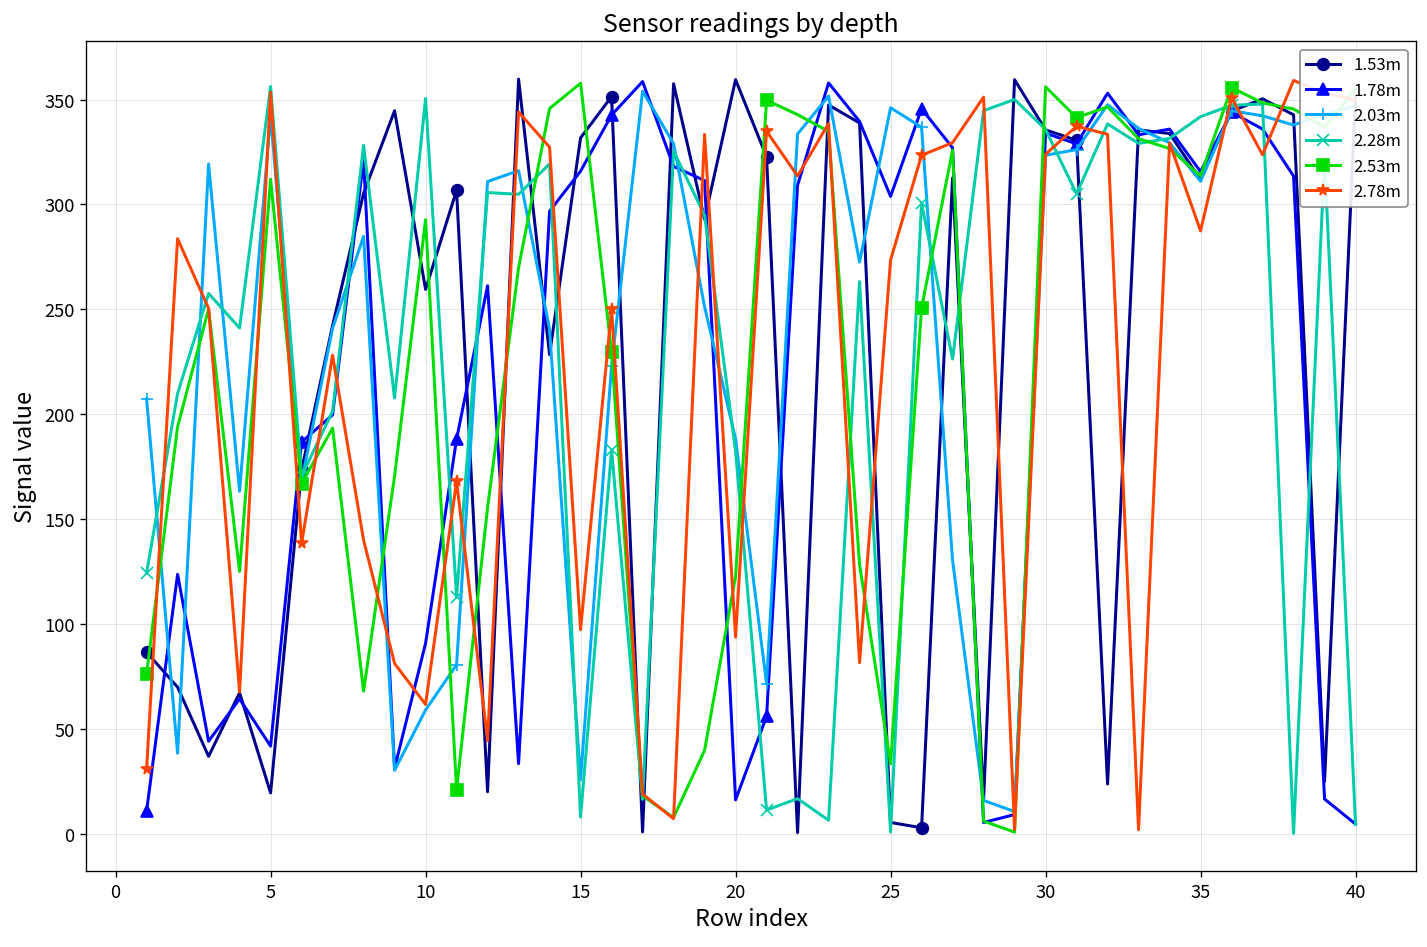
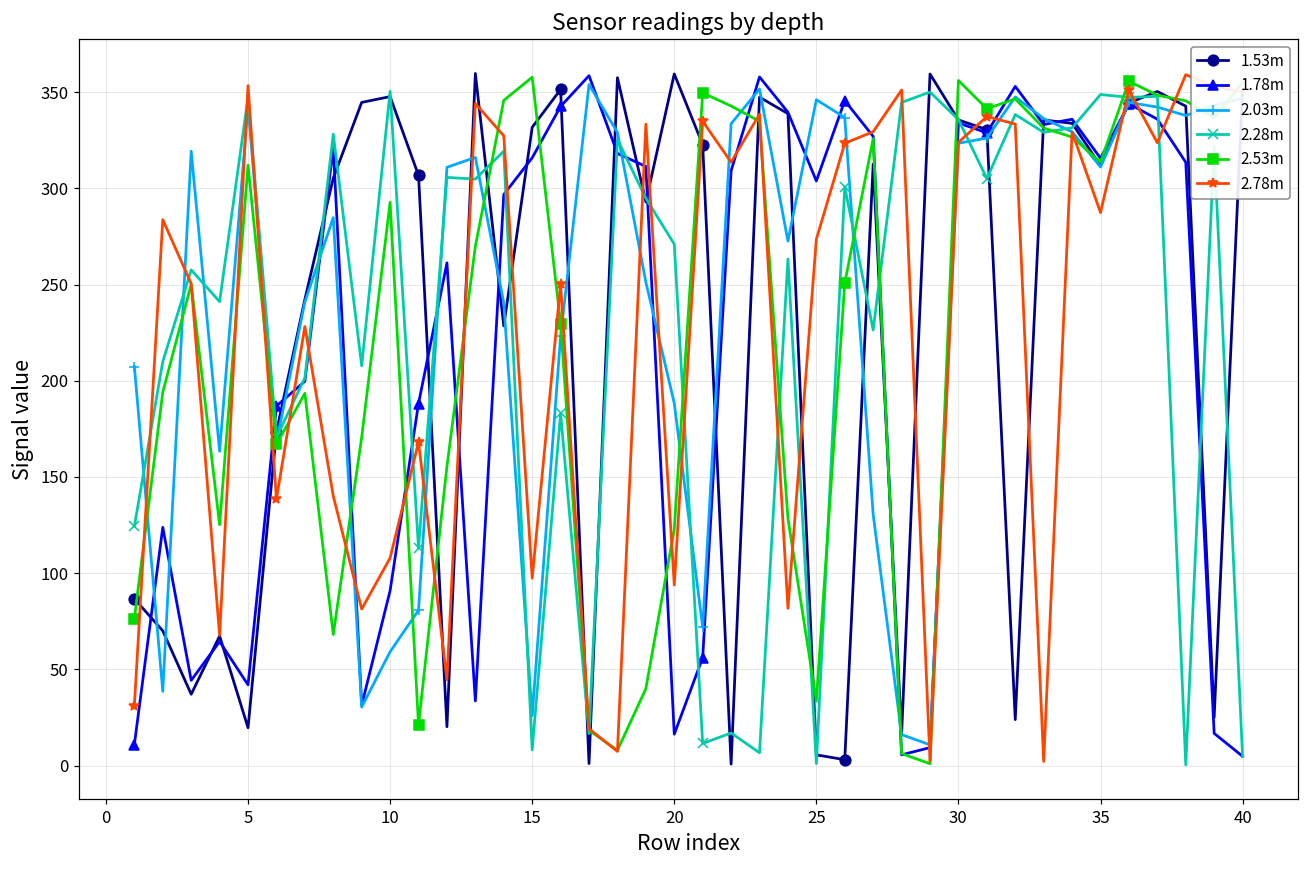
  {
    "1.53m": {
      "5": 20,
-     "10": 260,
+     "10": 348,
      "15": 332,
      "20": 359,
      "25": 6
    },
    "1.78m": {
      "5": 42,
      "10": 91,
      "15": 316,
      "20": 16,
      "25": 304,
      "30": 334,
      "35": 316
    },
    "2.03m": {
      "5": 342,
      "10": 59,
      "15": 26,
      "20": 188,
      "25": 346
    },
    "2.28m": {
-     "5": 356,
+     "5": 347,
      "10": 350,
      "15": 8,
-     "20": 183,
+     "20": 271,
      "25": 1,
-     "35": 342
+     "35": 349
    },
    "2.53m": {
      "5": 312,
      "10": 293,
      "15": 358,
      "20": 123,
      "25": 34,
      "30": 356,
      "35": 314
    },
    "2.78m": {
      "5": 353,
-     "10": 62,
+     "10": 108,
      "15": 97,
      "20": 94,
      "25": 274,
      "35": 287
    }
  }
